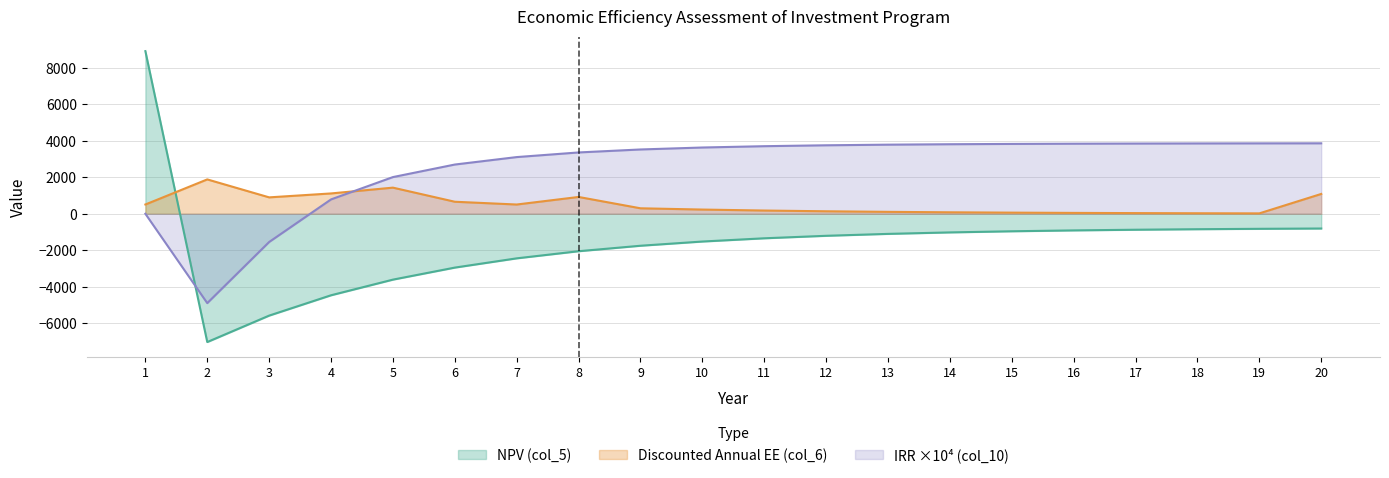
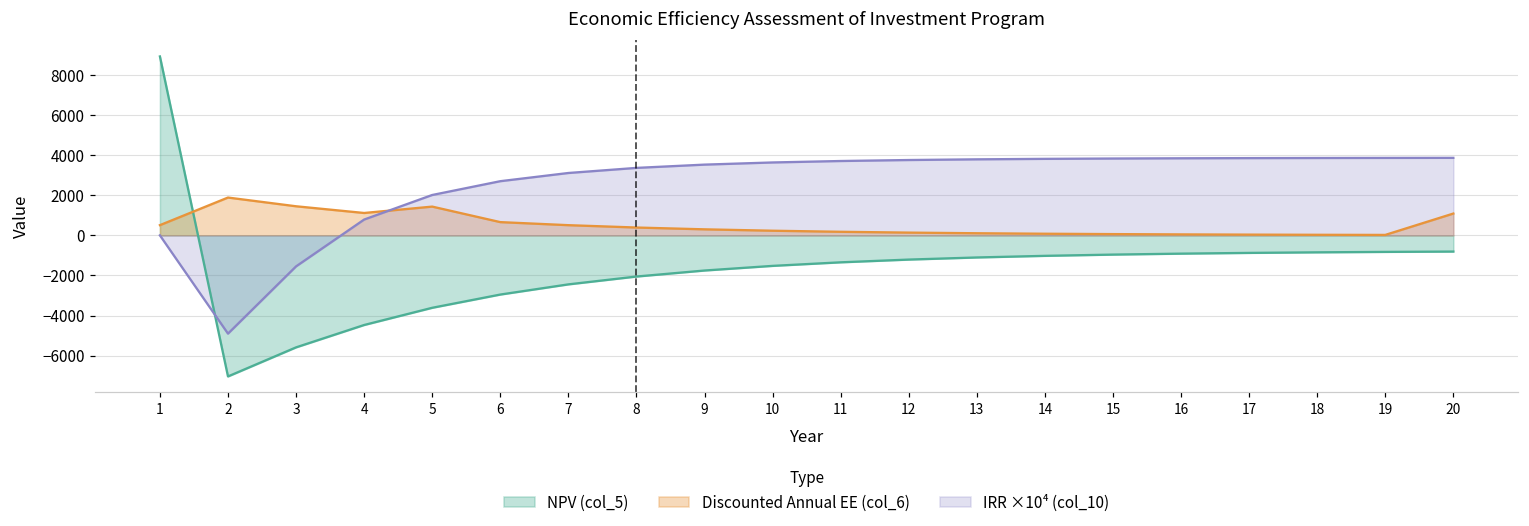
  {
    "Discounted Annual EE (col_6)": {
      "1": 500,
      "2": 1900,
-     "3": 900,
+     "3": 1400,
      "4": 1100,
      "5": 1400,
      "6": 700,
      "7": 500,
-     "8": 900,
+     "8": 400,
      "9": 300,
      "10": 200,
      "11": 200,
      "20": 1100
    }
  }
